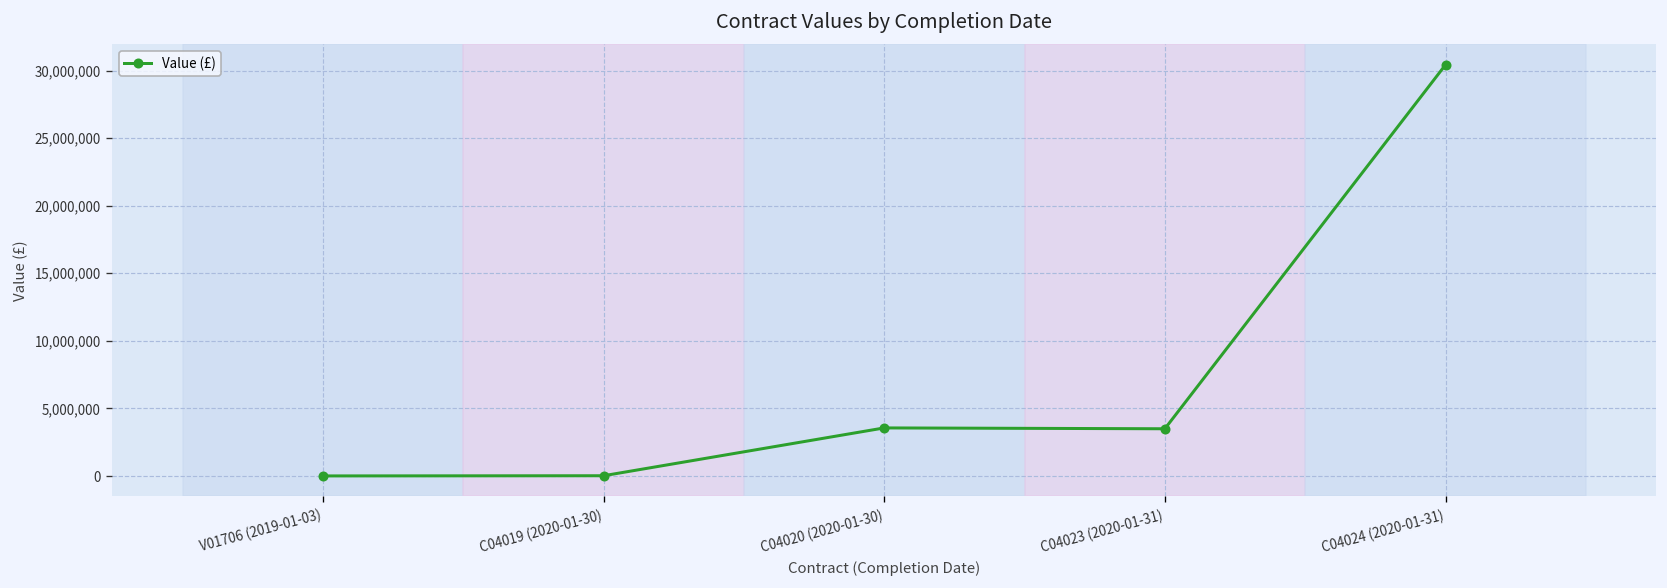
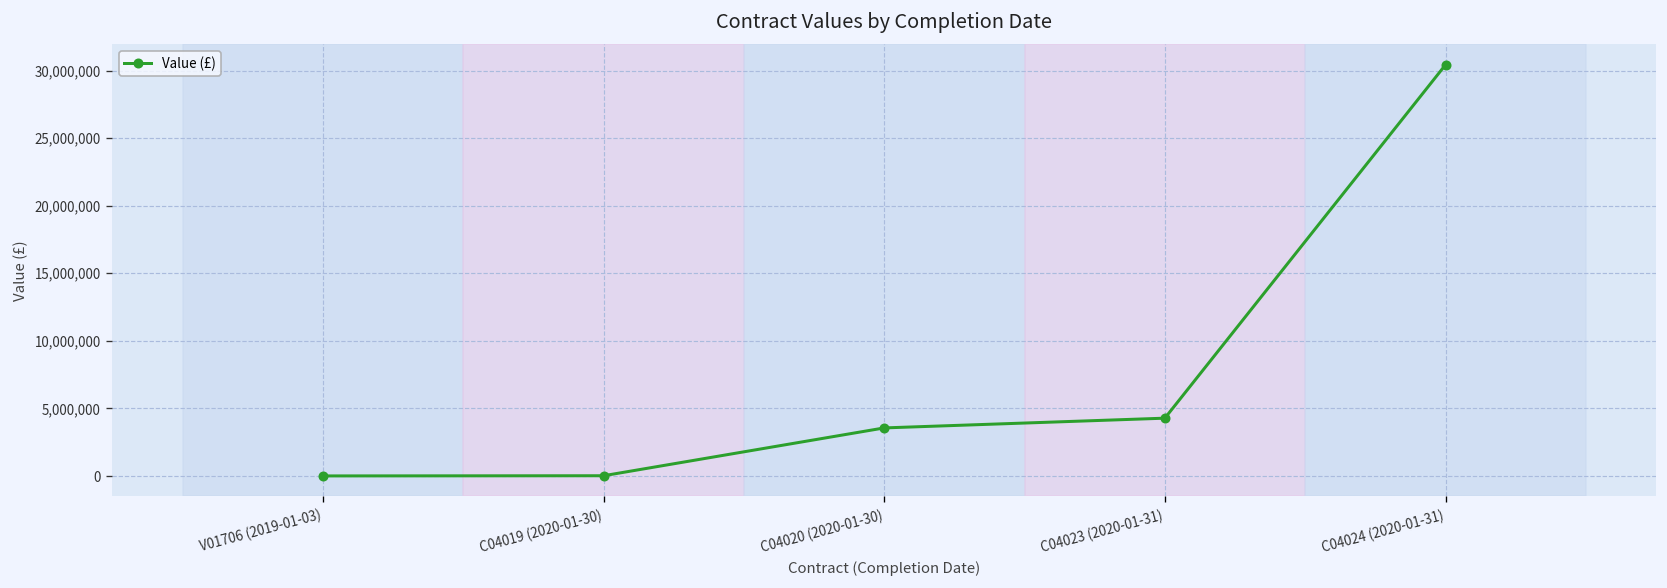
  {
    "V01706 (2019-01-03)": "0",
    "C04019 (2020-01-30)": "0",
    "C04020 (2020-01-30)": "3,600,000",
-   "C04023 (2020-01-31)": "3,500,000",
+   "C04023 (2020-01-31)": "4,300,000",
    "C04024 (2020-01-31)": "30,400,000"
  }
